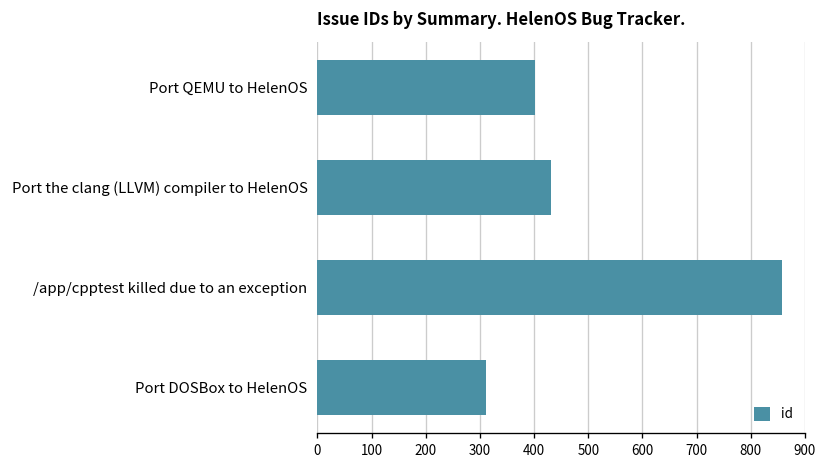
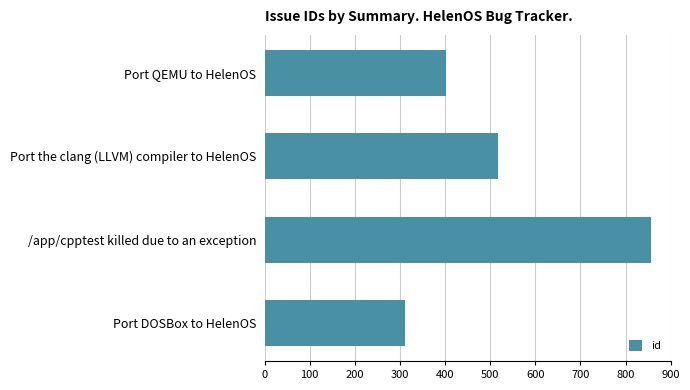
  {
    "Port QEMU to HelenOS": 400,
-   "Port the clang (LLVM) compiler to HelenOS": 430,
+   "Port the clang (LLVM) compiler to HelenOS": 520,
    "/app/cpptest killed due to an exception": 860,
    "Port DOSBox to HelenOS": 310
  }
